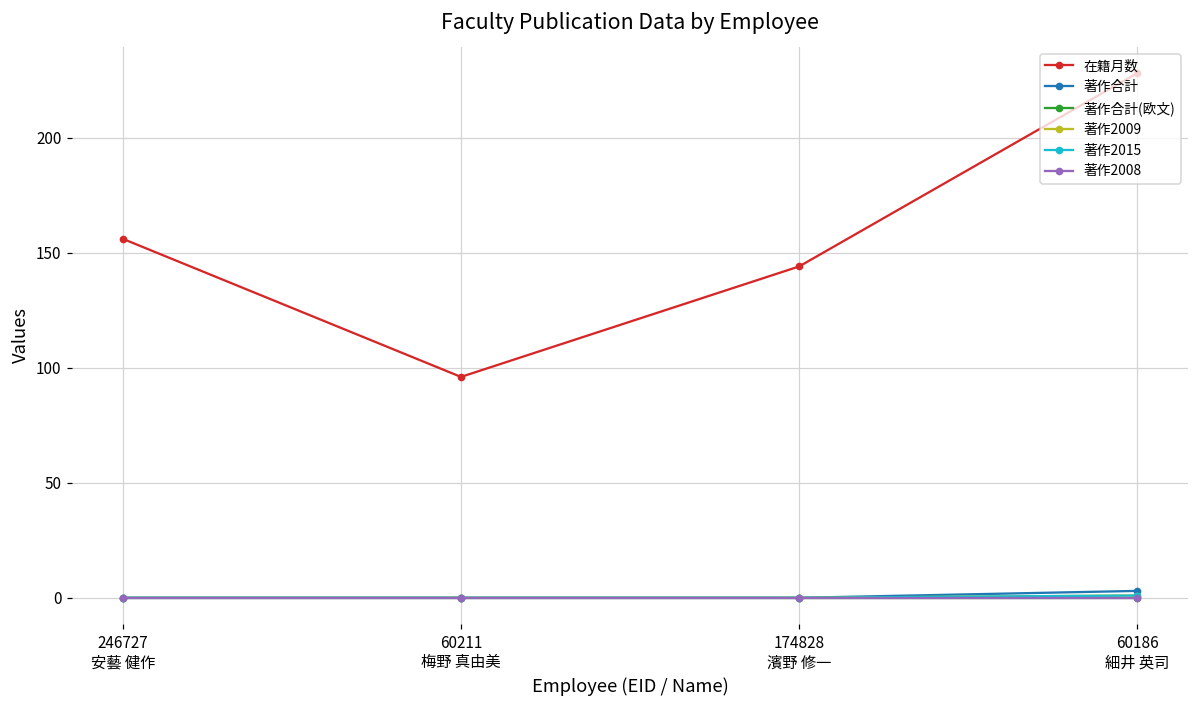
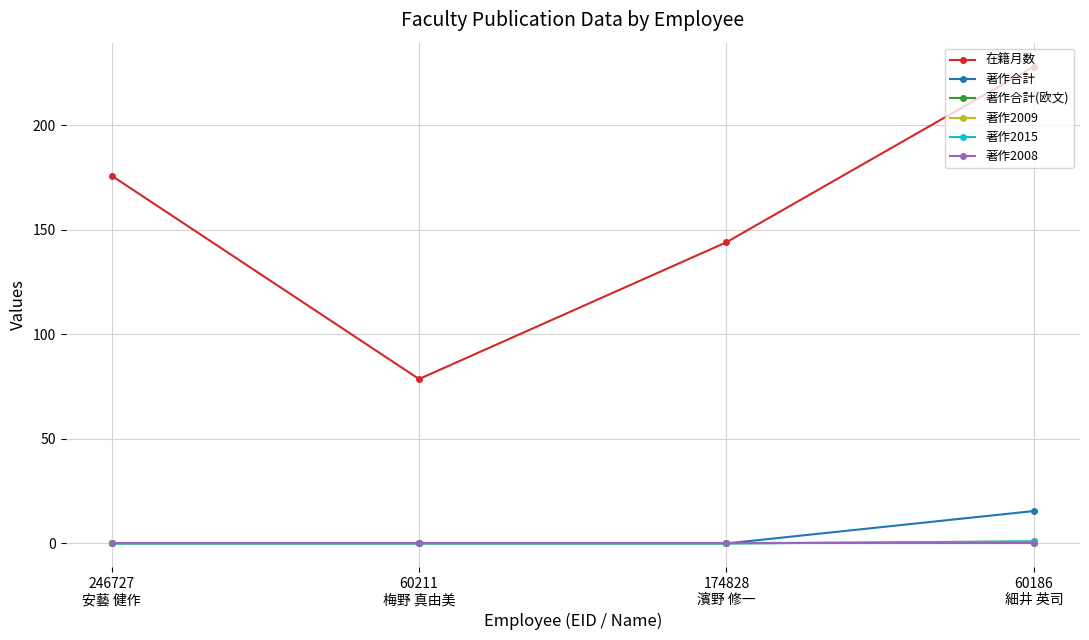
  {
    "在籍月数": {
-     "246727 安藝 健作": 156,
-     "60211 梅野 真由美": 96,
+     "246727 安藝 健作": 176,
+     "60211 梅野 真由美": 79,
      "174828 濱野 修一": 144
    },
    "著作合計": {
-     "60186 細井 英司": 3
+     "60186 細井 英司": 16
    }
  }
